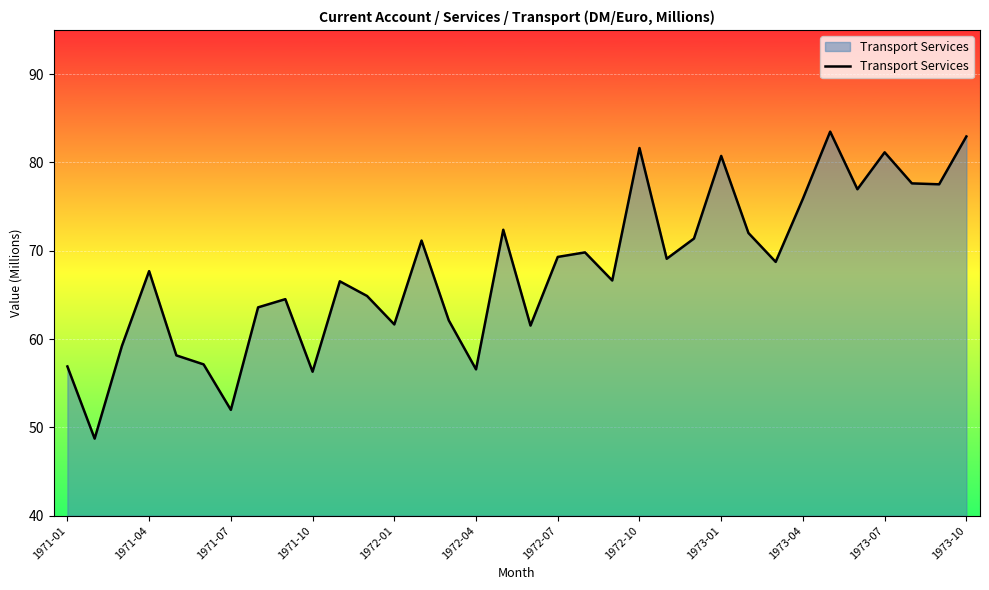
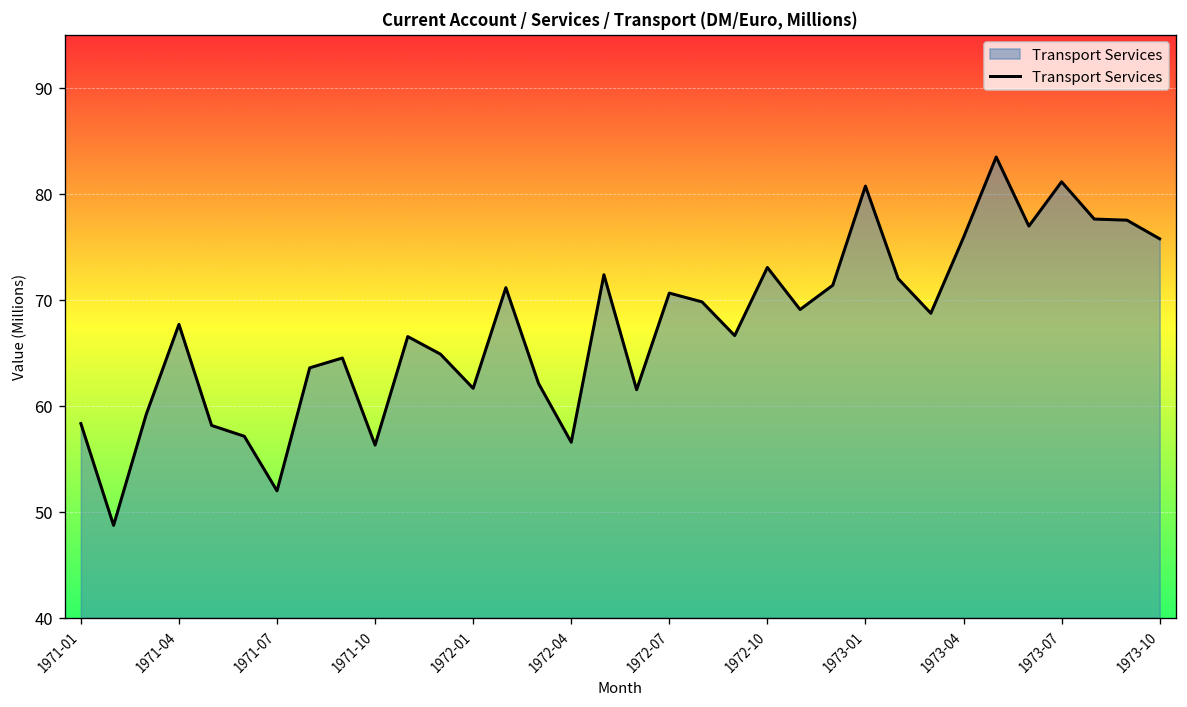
  {
-   "1971-01": 57,
+   "1971-01": 58,
    "1971-04": 68,
    "1971-07": 52,
    "1971-10": 56,
    "1972-01": 62,
    "1972-04": 57,
-   "1972-07": 69,
-   "1972-10": 82,
+   "1972-07": 71,
+   "1972-10": 73,
    "1973-01": 81,
    "1973-04": 76,
    "1973-07": 81,
-   "1973-10": 83
+   "1973-10": 76
  }
